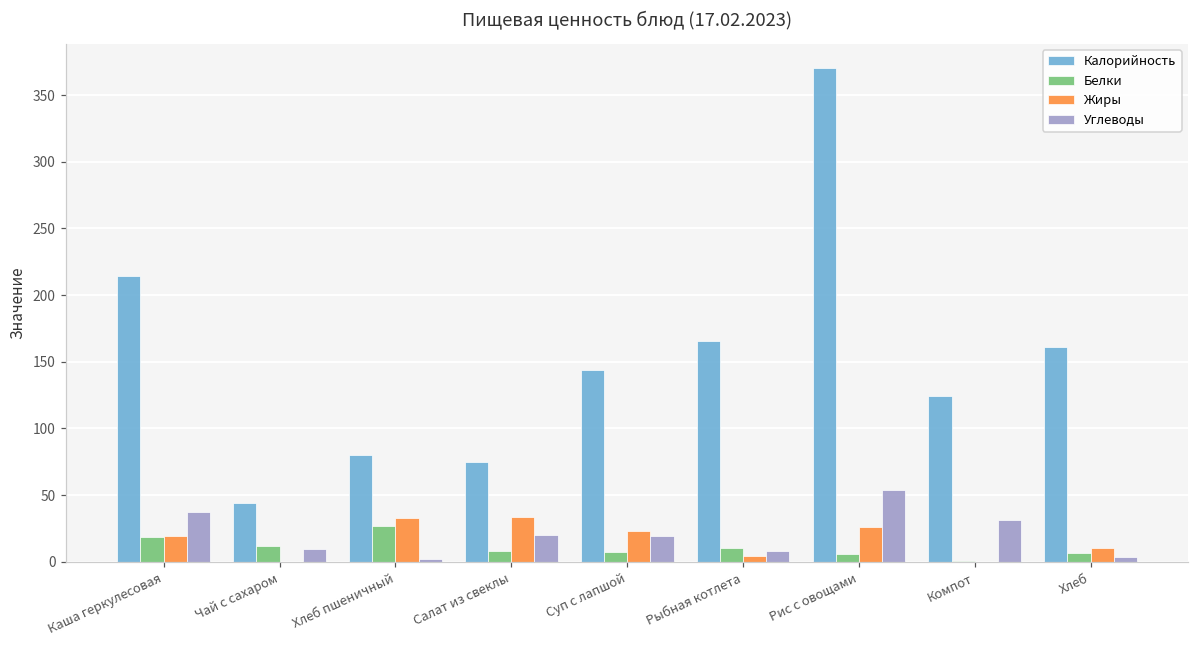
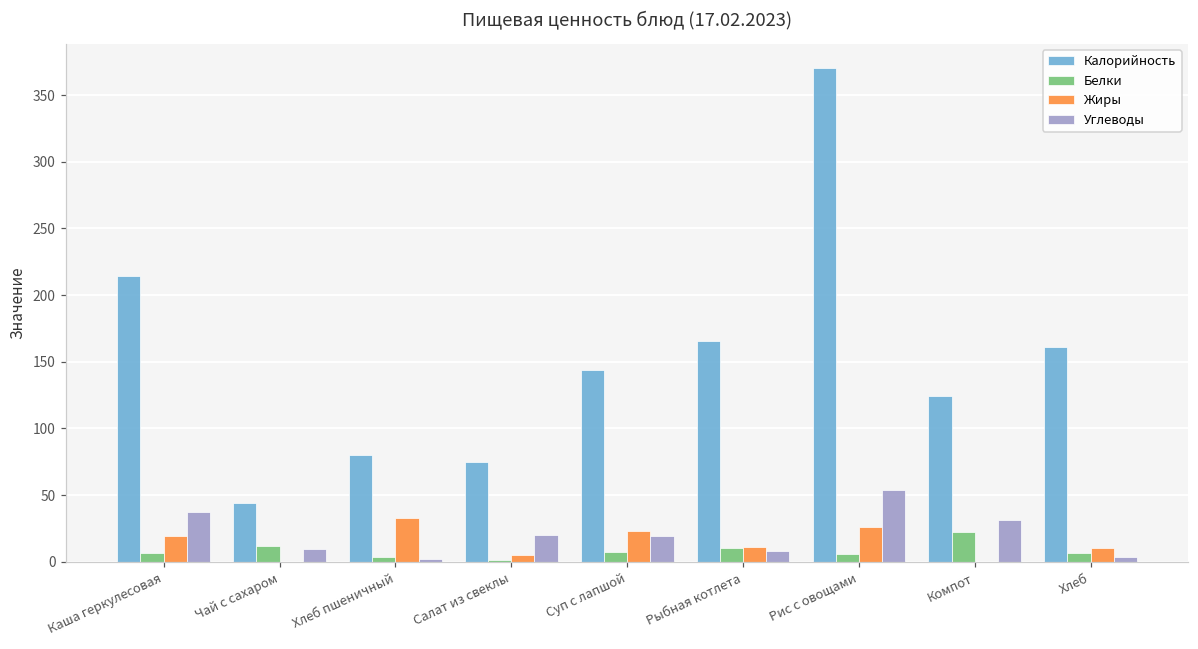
  {
    "Белки": {
-     "Каша геркулесовая": 18,
+     "Каша геркулесовая": 6,
      "Чай с сахаром": 12,
-     "Хлеб пшеничный": 27,
-     "Салат из свеклы": 8,
+     "Хлеб пшеничный": 3,
+     "Салат из свеклы": 1,
      "Суп с лапшой": 7,
      "Рыбная котлета": 10,
      "Рис с овощами": 6,
-     "Компот": 1,
+     "Компот": 23,
      "Хлеб": 6
    },
    "Жиры": {
      "Каша геркулесовая": 19,
      "Хлеб пшеничный": 33,
-     "Салат из свеклы": 34,
+     "Салат из свеклы": 5,
      "Суп с лапшой": 23,
-     "Рыбная котлета": 4,
+     "Рыбная котлета": 11,
      "Рис с овощами": 26,
      "Компот": 0,
      "Хлеб": 10
    }
  }
